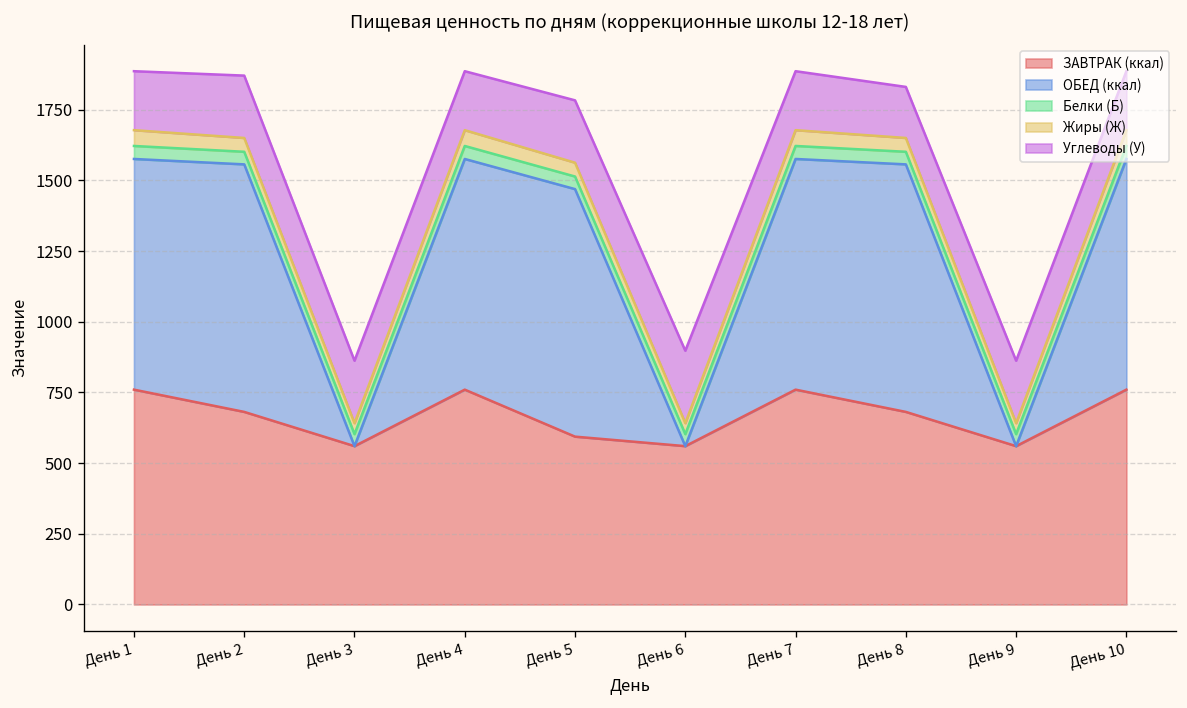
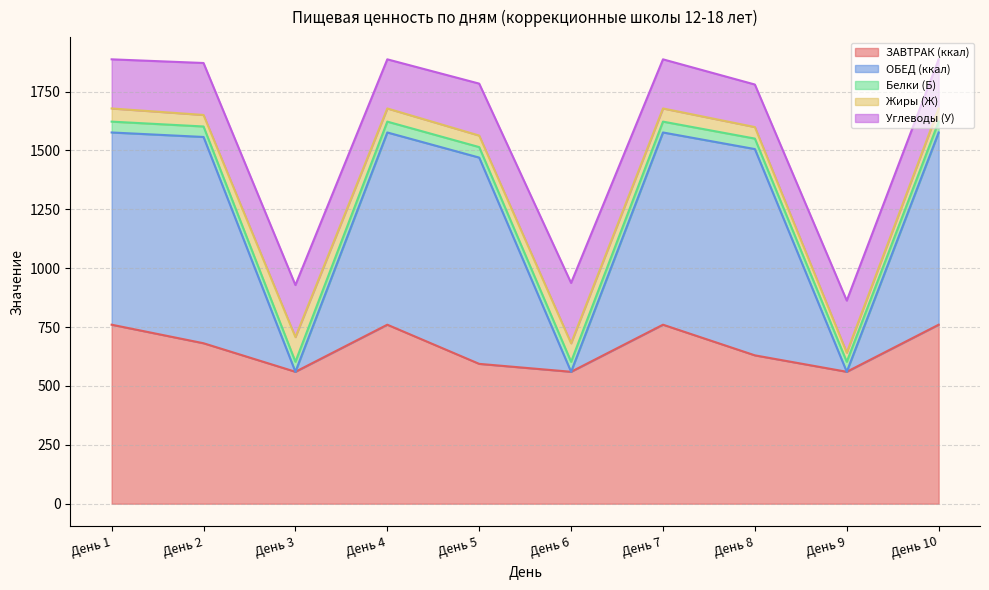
  {
    "ЗАВТРАК (ккал)": {
      "День 1": 760,
      "День 2": 680,
      "День 4": 760,
      "День 5": 590,
      "День 7": 760,
-     "День 8": 680,
+     "День 8": 630,
      "День 10": 760
    },
    "ОБЕД (ккал)": {
      "День 1": 820,
      "День 2": 880,
      "День 4": 820,
      "День 5": 880,
      "День 7": 820,
      "День 8": 880,
      "День 10": 820
    },
    "Белки (Б)": {
      "День 1": 50,
      "День 2": 40,
      "День 3": 40,
      "День 4": 50,
      "День 5": 40,
      "День 6": 40,
      "День 7": 50,
      "День 8": 40,
      "День 9": 40
    },
    "Жиры (Ж)": {
      "День 1": 60,
      "День 2": 50,
-     "День 3": 40,
+     "День 3": 100,
      "День 4": 60,
      "День 5": 50,
-     "День 6": 40,
+     "День 6": 80,
      "День 7": 60,
      "День 8": 50,
      "День 9": 40
    },
    "Углеводы (У)": {
      "День 1": 210,
      "День 2": 220,
      "День 3": 220,
      "День 4": 210,
      "День 5": 220,
      "День 6": 260,
      "День 7": 210,
      "День 8": 180,
      "День 9": 220
    }
  }
